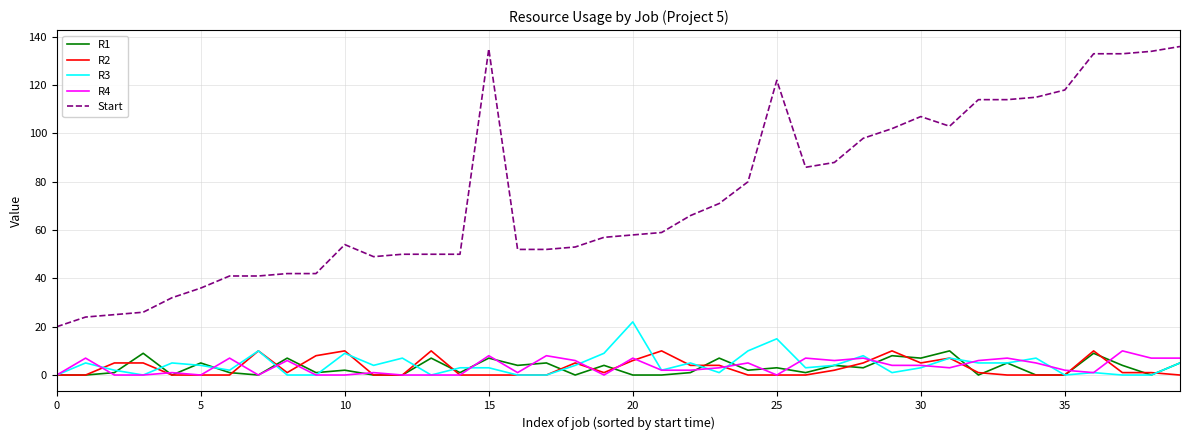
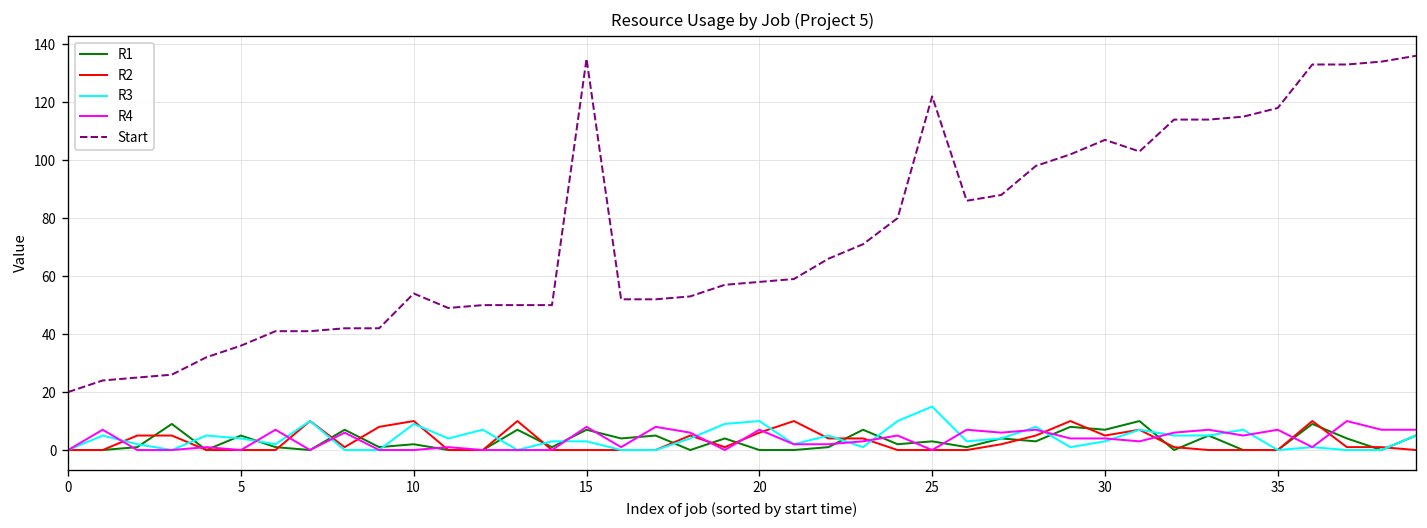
  {
    "R1": {
      "10": 2,
      "20": 0,
      "25": 3,
      "30": 7
    },
    "R2": {
      "15": 0
    },
    "R3": {
      "15": 3,
-     "20": 22,
+     "20": 10,
      "25": 15
    },
    "R4": {
      "10": 0,
-     "35": 2
+     "35": 7
    },
    "Start": {
      "0": 20,
      "5": 36,
      "10": 54,
      "15": 135,
      "20": 58,
      "25": 122,
      "30": 107,
      "35": 118
    }
  }
